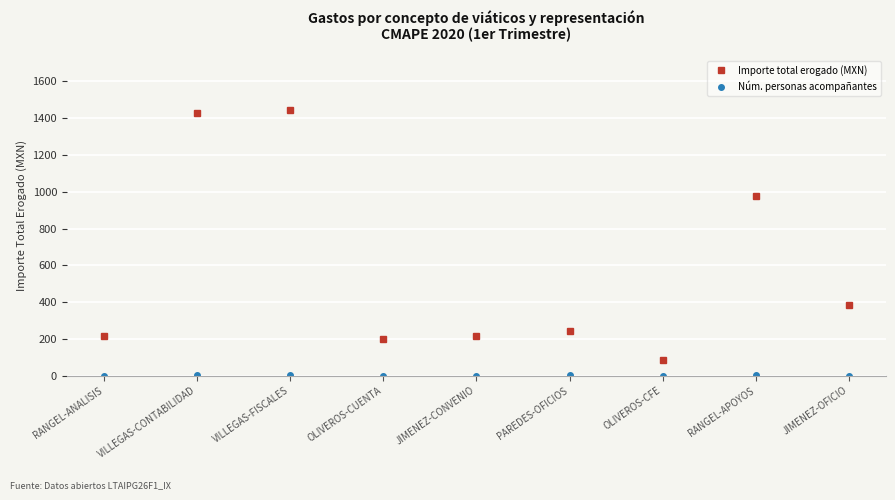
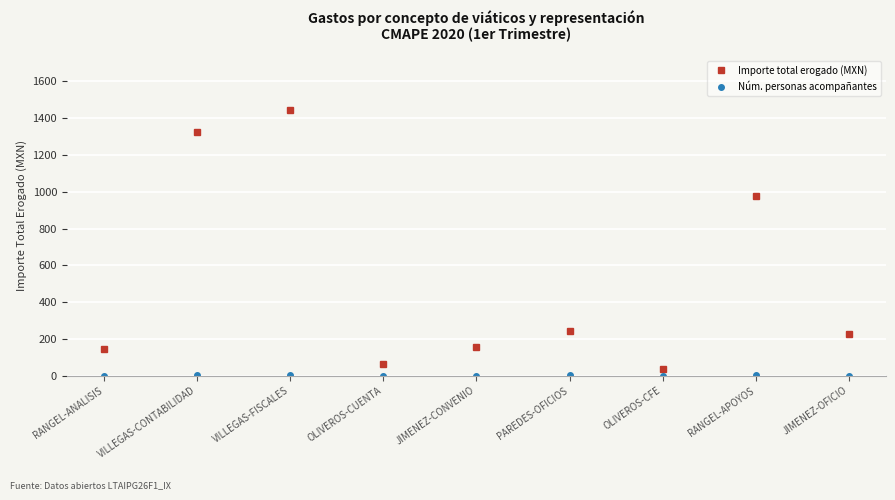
  {
    "Importe total erogado (MXN)": {
-     "RANGEL-ANALISIS": 210,
-     "VILLEGAS-CONTABILIDAD": 1430,
+     "RANGEL-ANALISIS": 150,
+     "VILLEGAS-CONTABILIDAD": 1330,
      "VILLEGAS-FISCALES": 1450,
-     "OLIVEROS-CUENTA": 200,
-     "JIMENEZ-CONVENIO": 220,
+     "OLIVEROS-CUENTA": 70,
+     "JIMENEZ-CONVENIO": 160,
      "PAREDES-OFICIOS": 240,
-     "OLIVEROS-CFE": 80,
+     "OLIVEROS-CFE": 40,
      "RANGEL-APOYOS": 980,
-     "JIMENEZ-OFICIO": 380
+     "JIMENEZ-OFICIO": 230
    },
    "Núm. personas acompañantes": {
      "RANGEL-ANALISIS": 0,
      "VILLEGAS-CONTABILIDAD": 0,
      "VILLEGAS-FISCALES": 0,
      "OLIVEROS-CUENTA": 0,
      "JIMENEZ-CONVENIO": 0,
      "PAREDES-OFICIOS": 0,
      "OLIVEROS-CFE": 0,
      "RANGEL-APOYOS": 0,
      "JIMENEZ-OFICIO": 0
    }
  }
